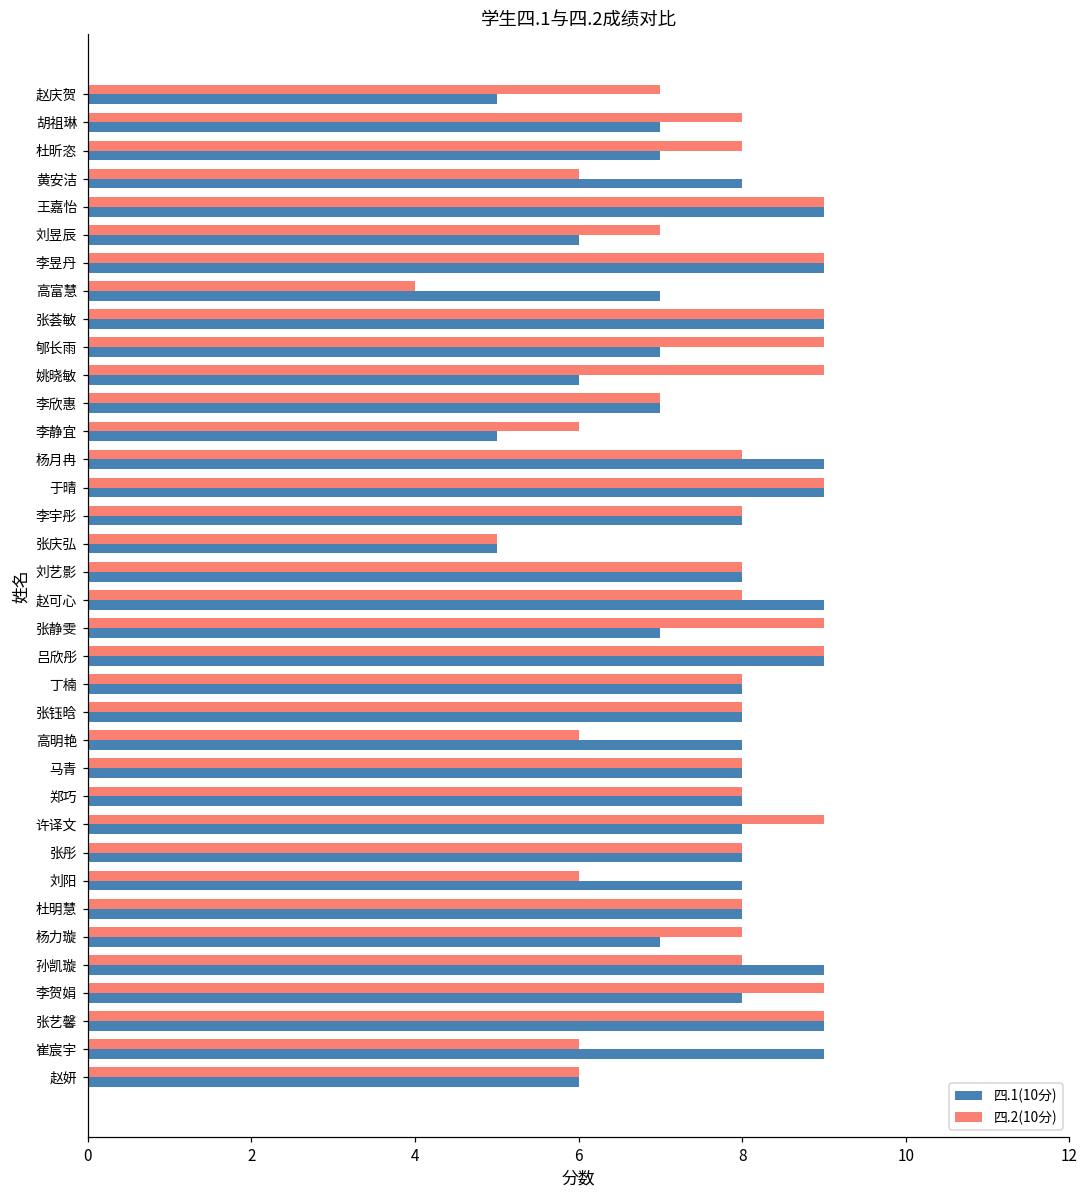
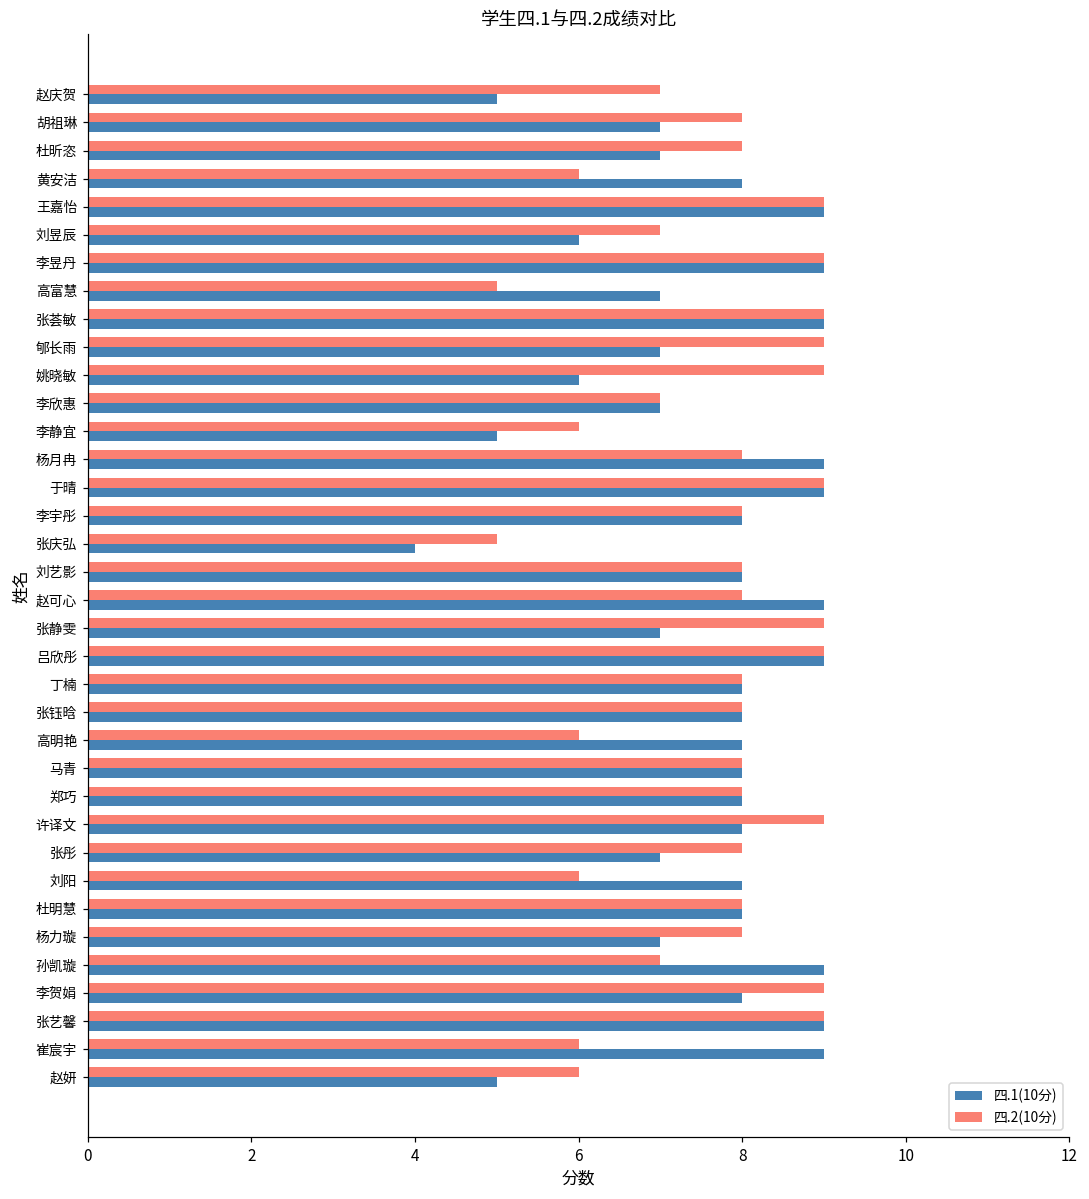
  {
    "四.1(10分)": {
      "赵庆贺": 5,
      "胡祖琳": 7,
      "杜昕恣": 7,
      "黄安洁": 8,
      "王嘉怡": 9,
      "刘昱辰": 6,
      "李昱丹": 9,
      "高富慧": 7,
      "张荟敏": 9,
      "郇长雨": 7,
      "姚晓敏": 6,
      "李欣惠": 7,
      "李静宜": 5,
      "杨月冉": 9,
      "于晴": 9,
      "李宇彤": 8,
-     "张庆弘": 5,
+     "张庆弘": 4,
      "刘艺影": 8,
      "赵可心": 9,
      "张静雯": 7,
      "吕欣彤": 9,
      "丁楠": 8,
      "张钰晗": 8,
      "高明艳": 8,
      "马青": 8,
      "郑巧": 8,
      "许译文": 8,
-     "张彤": 8,
+     "张彤": 7,
      "刘阳": 8,
      "杜明慧": 8,
      "杨力璇": 7,
      "孙凯璇": 9,
      "李贺娟": 8,
      "张艺馨": 9,
      "崔宸宇": 9,
-     "赵妍": 6
+     "赵妍": 5
    },
    "四.2(10分)": {
      "赵庆贺": 7,
      "胡祖琳": 8,
      "杜昕恣": 8,
      "黄安洁": 6,
      "王嘉怡": 9,
      "刘昱辰": 7,
      "李昱丹": 9,
-     "高富慧": 4,
+     "高富慧": 5,
      "张荟敏": 9,
      "郇长雨": 9,
      "姚晓敏": 9,
      "李欣惠": 7,
      "李静宜": 6,
      "杨月冉": 8,
      "于晴": 9,
      "李宇彤": 8,
      "张庆弘": 5,
      "刘艺影": 8,
      "赵可心": 8,
      "张静雯": 9,
      "吕欣彤": 9,
      "丁楠": 8,
      "张钰晗": 8,
      "高明艳": 6,
      "马青": 8,
      "郑巧": 8,
      "许译文": 9,
      "张彤": 8,
      "刘阳": 6,
      "杜明慧": 8,
      "杨力璇": 8,
-     "孙凯璇": 8,
+     "孙凯璇": 7,
      "李贺娟": 9,
      "张艺馨": 9,
      "崔宸宇": 6,
      "赵妍": 6
    }
  }
